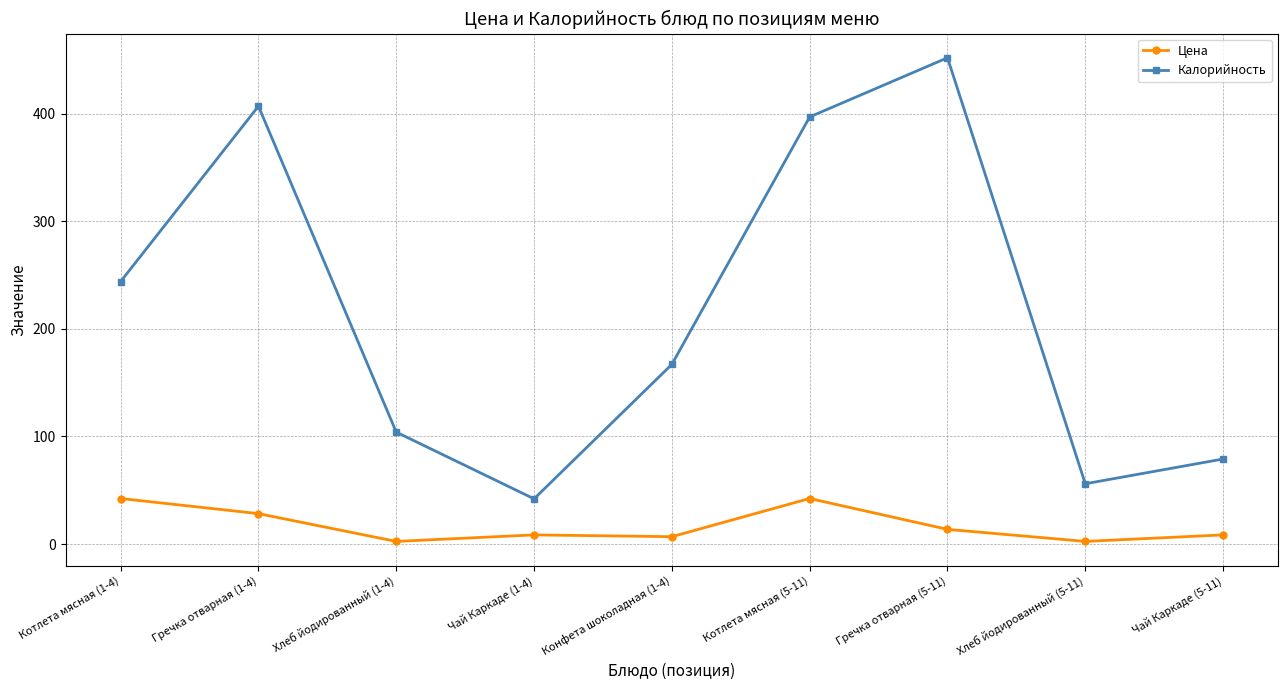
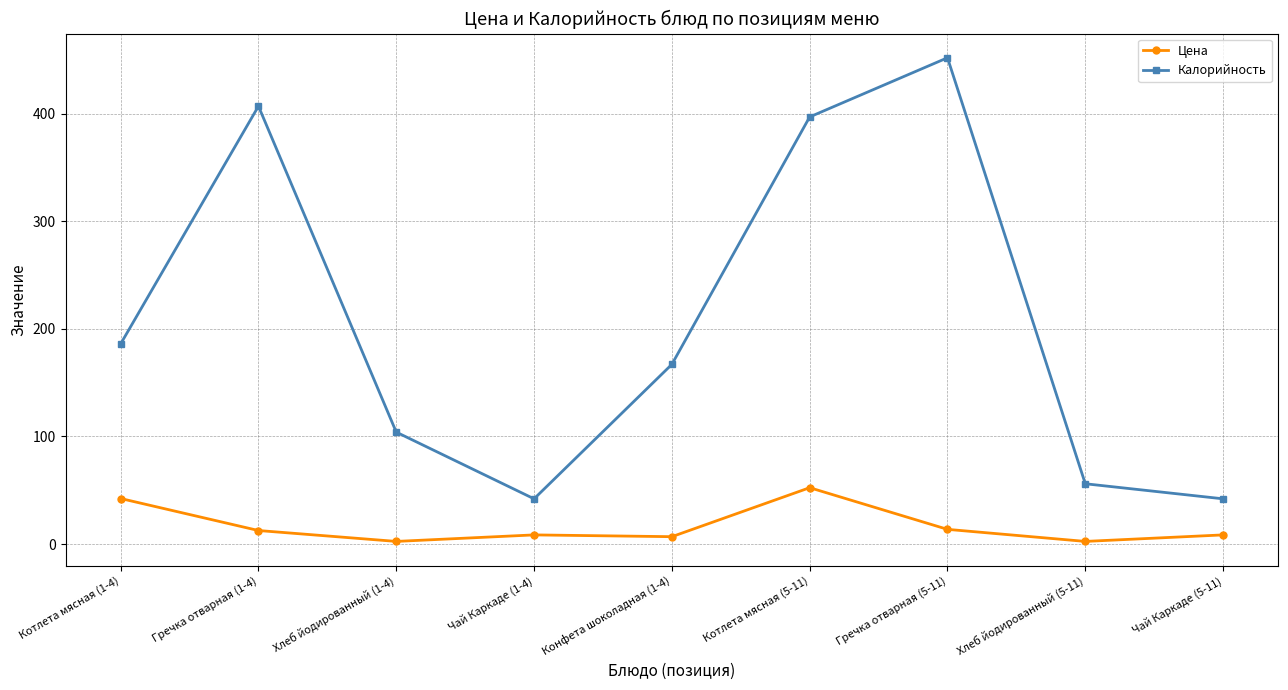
  {
    "Цена": {
      "Котлета мясная (1-4)": 42,
-     "Гречка отварная (1-4)": 28,
+     "Гречка отварная (1-4)": 13,
      "Хлеб йодированный (1-4)": 2,
      "Чай Каркаде (1-4)": 8,
      "Конфета шоколадная (1-4)": 7,
-     "Котлета мясная (5-11)": 42,
+     "Котлета мясная (5-11)": 52,
      "Гречка отварная (5-11)": 14,
      "Хлеб йодированный (5-11)": 2,
      "Чай Каркаде (5-11)": 8
    },
    "Калорийность": {
-     "Котлета мясная (1-4)": 244,
+     "Котлета мясная (1-4)": 186,
      "Гречка отварная (1-4)": 407,
      "Хлеб йодированный (1-4)": 104,
      "Чай Каркаде (1-4)": 42,
      "Конфета шоколадная (1-4)": 167,
      "Котлета мясная (5-11)": 397,
      "Гречка отварная (5-11)": 452,
      "Хлеб йодированный (5-11)": 56,
-     "Чай Каркаде (5-11)": 79
+     "Чай Каркаде (5-11)": 42
    }
  }
